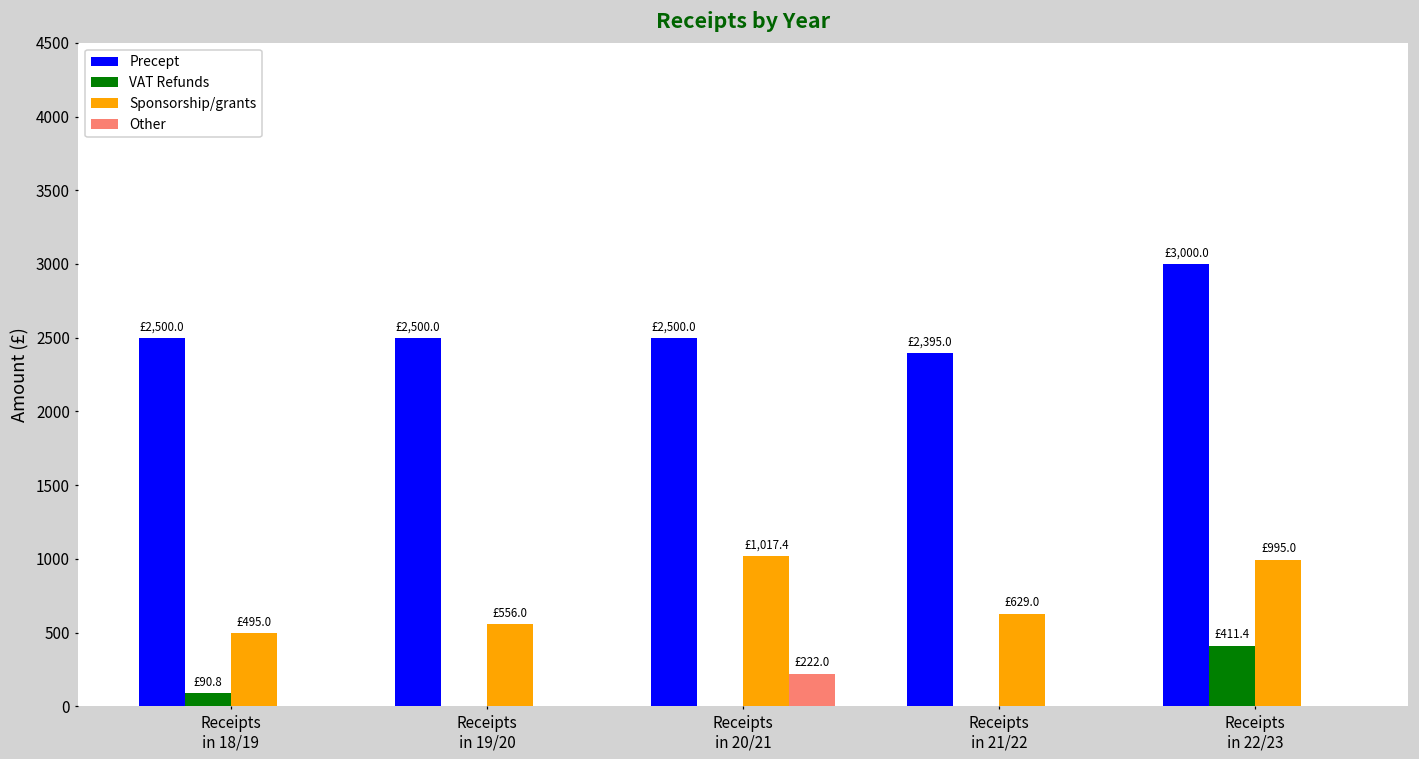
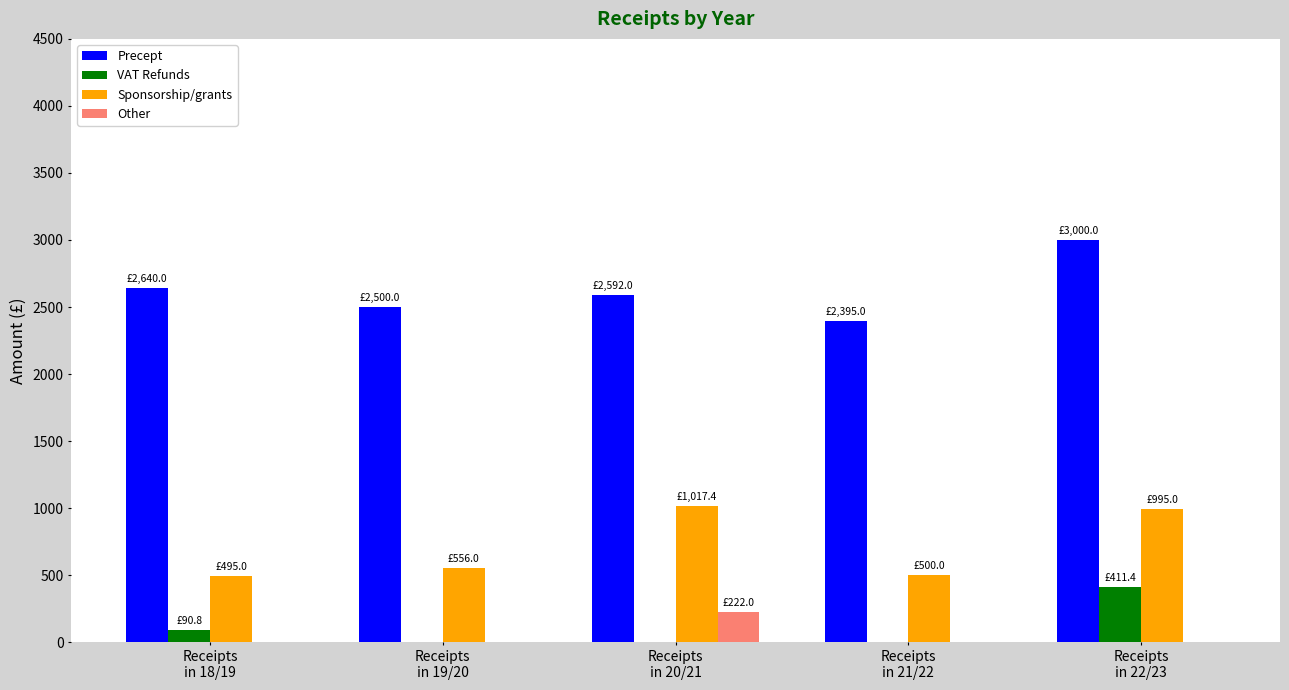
  {
    "Precept": {
-     "Receipts in 18/19": "£2,500.0",
+     "Receipts in 18/19": "£2,640.0",
      "Receipts in 19/20": "£2,500.0",
-     "Receipts in 20/21": "£2,500.0",
+     "Receipts in 20/21": "£2,592.0",
      "Receipts in 21/22": "£2,395.0",
      "Receipts in 22/23": "£3,000.0"
    },
    "VAT Refunds": {
      "Receipts in 18/19": "£90.8",
      "Receipts in 22/23": "£411.4"
    },
    "Sponsorship/grants": {
      "Receipts in 18/19": "£495.0",
      "Receipts in 19/20": "£556.0",
      "Receipts in 20/21": "£1,017.4",
-     "Receipts in 21/22": "£629.0",
+     "Receipts in 21/22": "£500.0",
      "Receipts in 22/23": "£995.0"
    },
    "Other": {
      "Receipts in 20/21": "£222.0"
    }
  }
